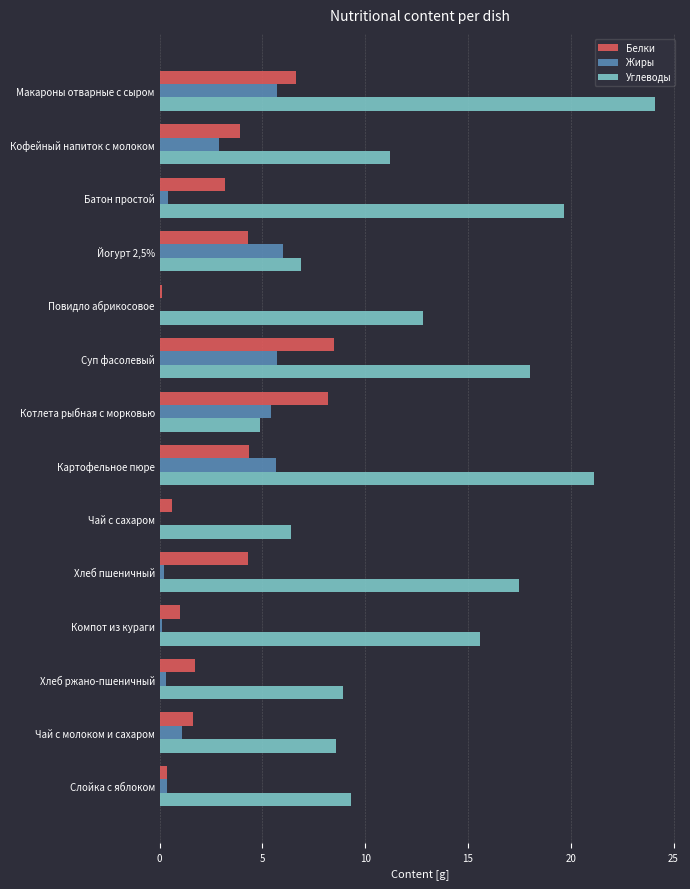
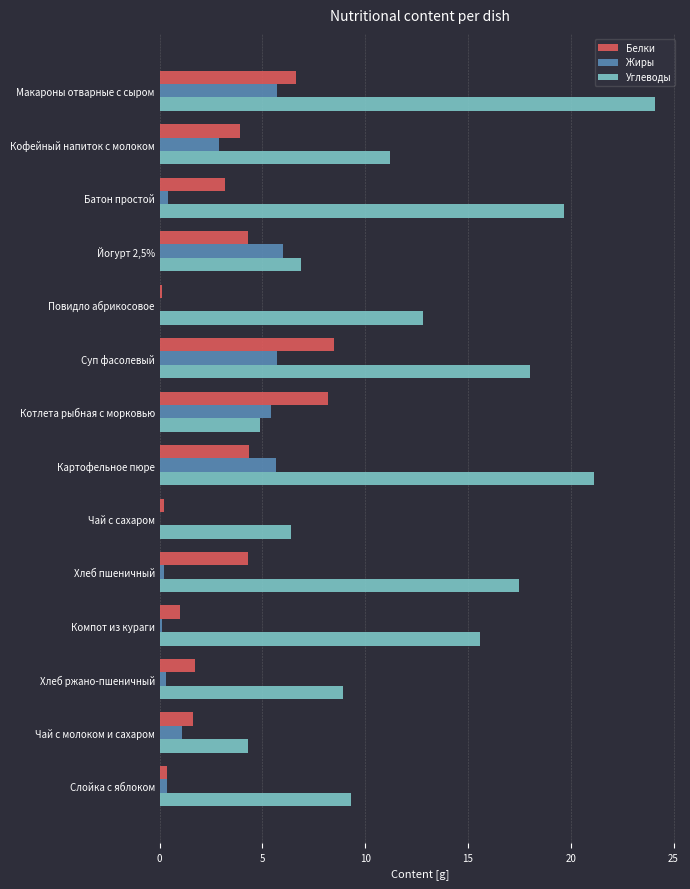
  {
    "Белки": {
      "Макароны отварные с сыром": 6.6,
      "Кофейный напиток с молоком": 3.9,
      "Батон простой": 3.2,
      "Йогурт 2,5%": 4.3,
      "Суп фасолевый": 8.5,
      "Котлета рыбная с морковью": 8.2,
      "Картофельное пюре": 4.3,
-     "Чай с сахаром": 0.6,
+     "Чай с сахаром": 0.2,
      "Хлеб пшеничный": 4.3,
      "Компот из кураги": 1.0,
      "Хлеб ржано-пшеничный": 1.7,
      "Чай с молоком и сахаром": 1.6,
      "Слойка с яблоком": 0.4
    },
    "Жиры": {
      "Макароны отварные с сыром": 5.7,
      "Кофейный напиток с молоком": 2.9,
      "Батон простой": 0.4,
      "Йогурт 2,5%": 6.0,
      "Повидло абрикосовое": 0.0,
      "Суп фасолевый": 5.7,
      "Котлета рыбная с морковью": 5.4,
      "Картофельное пюре": 5.7,
      "Чай с сахаром": 0.0,
      "Хлеб пшеничный": 0.2,
      "Хлеб ржано-пшеничный": 0.3,
      "Чай с молоком и сахаром": 1.1,
      "Слойка с яблоком": 0.4
    },
    "Углеводы": {
      "Макароны отварные с сыром": 24.1,
      "Кофейный напиток с молоком": 11.2,
      "Батон простой": 19.7,
      "Йогурт 2,5%": 6.9,
      "Повидло абрикосовое": 12.8,
      "Суп фасолевый": 18.0,
      "Котлета рыбная с морковью": 4.9,
      "Картофельное пюре": 21.1,
      "Чай с сахаром": 6.4,
      "Хлеб пшеничный": 17.5,
      "Компот из кураги": 15.6,
      "Хлеб ржано-пшеничный": 8.9,
-     "Чай с молоком и сахаром": 8.6,
+     "Чай с молоком и сахаром": 4.3,
      "Слойка с яблоком": 9.3
    }
  }
